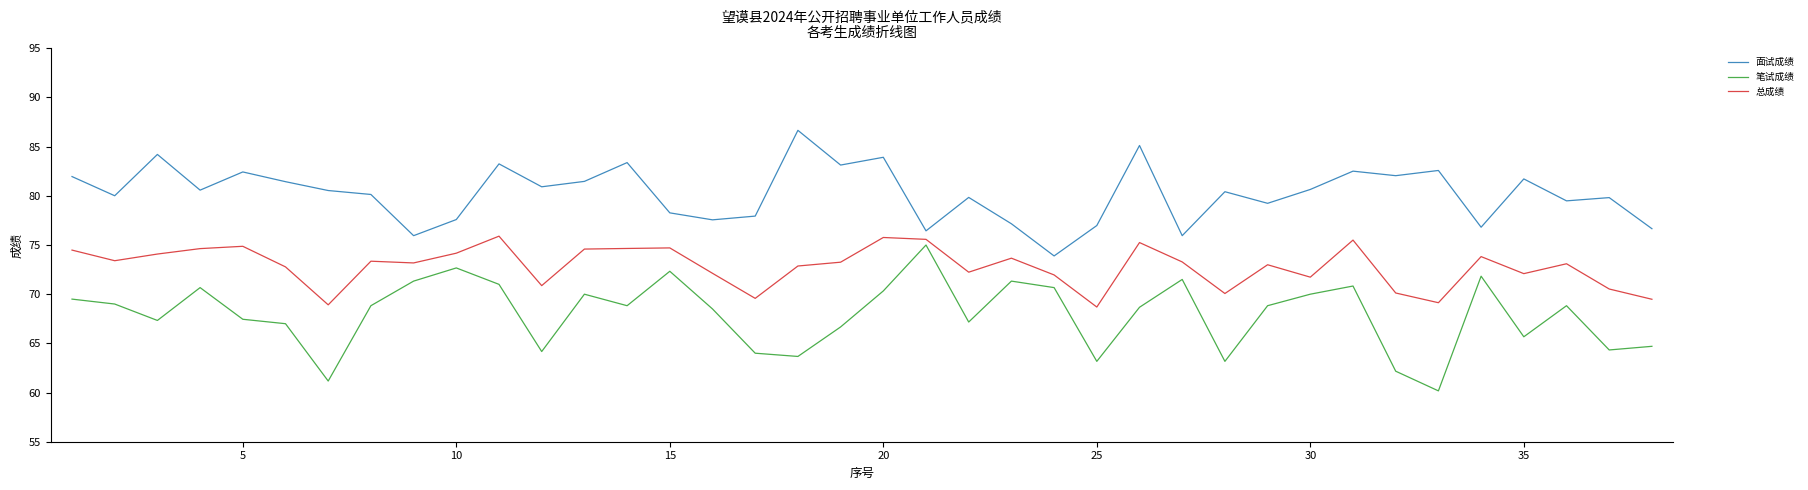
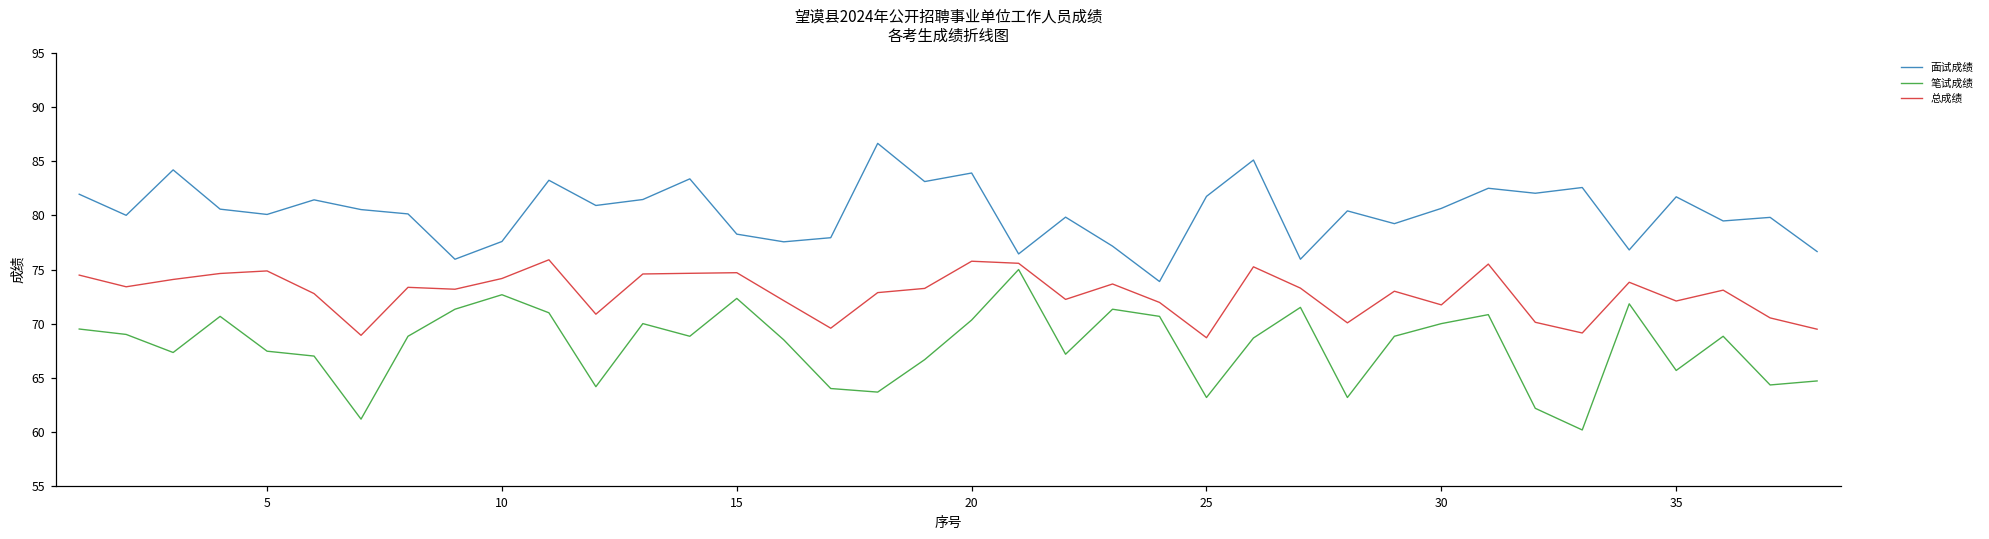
  {
    "面试成绩": {
-     "5": 82,
+     "5": 80,
      "10": 78,
      "15": 78,
      "20": 84,
-     "25": 77,
+     "25": 82,
      "30": 81,
      "35": 82
    },
    "笔试成绩": {
      "5": 67,
      "10": 73,
      "15": 72,
      "20": 70,
      "25": 63,
      "30": 70,
      "35": 66
    },
    "总成绩": {
      "5": 75,
      "10": 74,
      "15": 75,
      "20": 76,
      "25": 69,
      "30": 72,
      "35": 72
    }
  }
